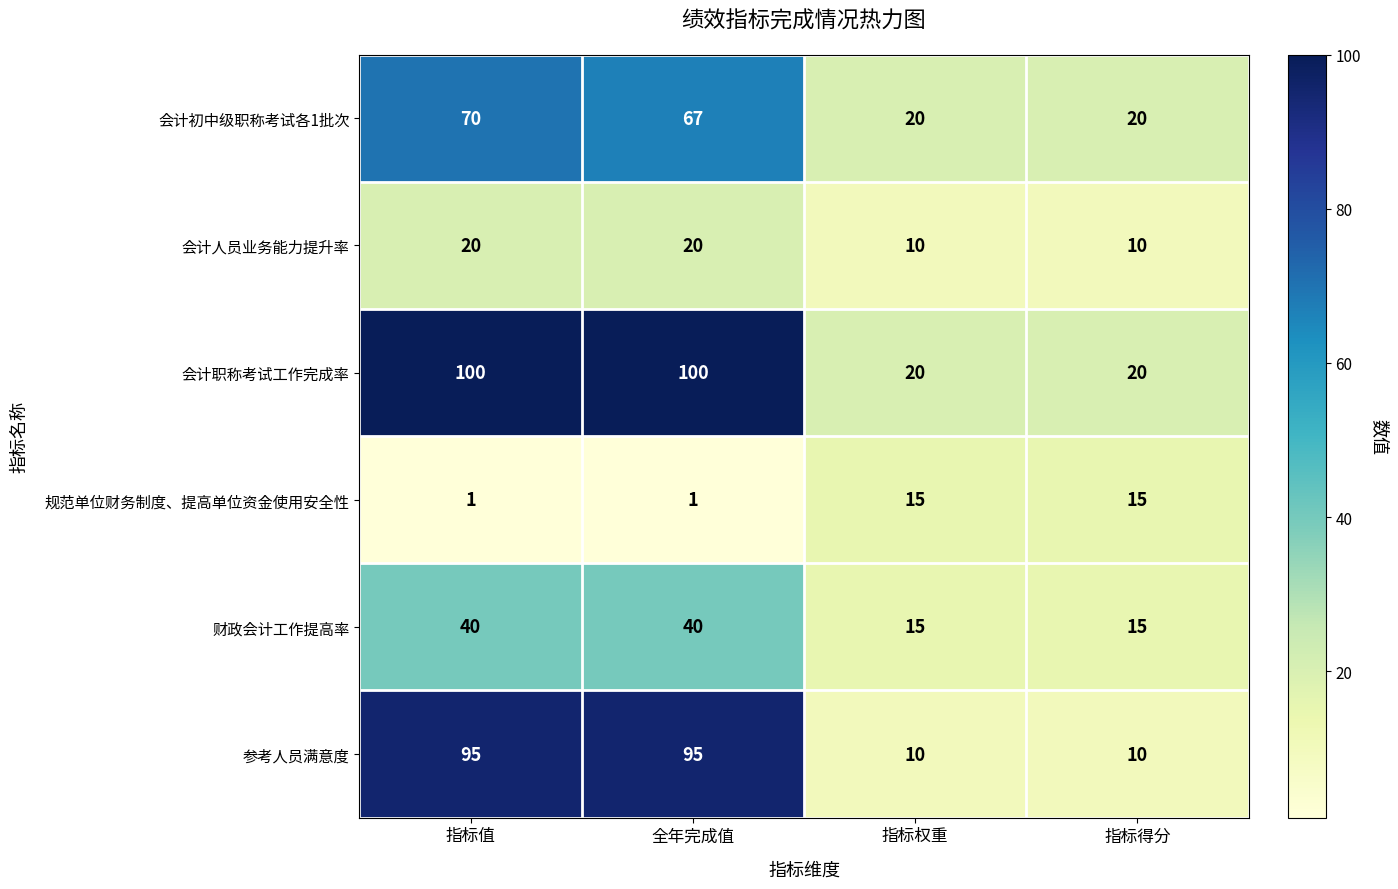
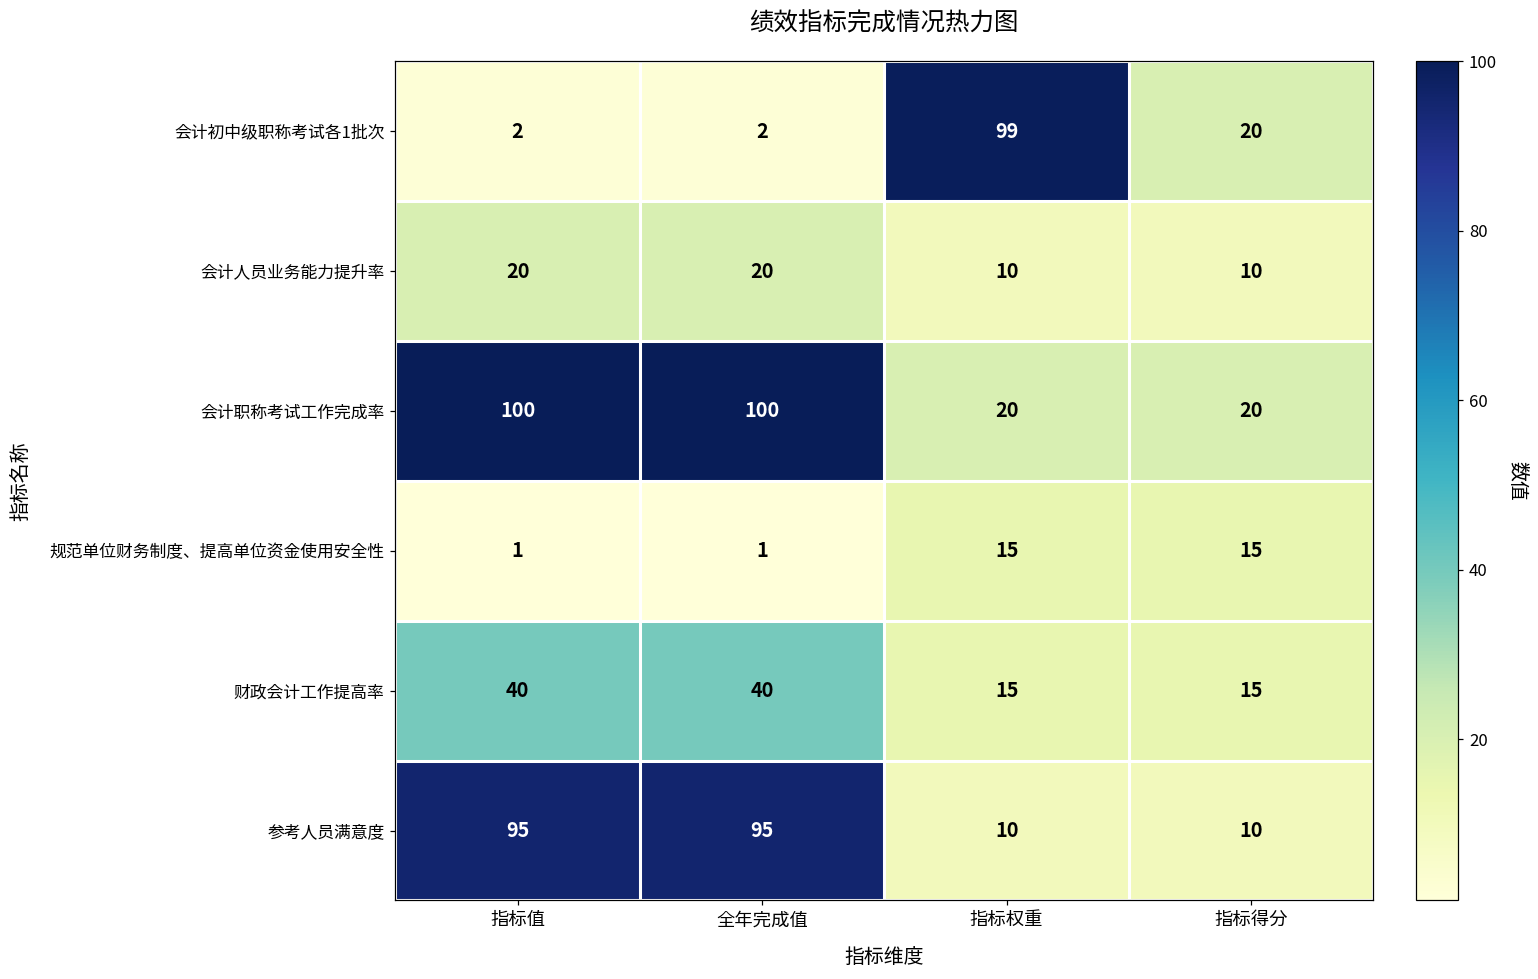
  {
    "会计初中级职称考试各1批次": {
-     "指标值": 70,
-     "全年完成值": 67,
-     "指标权重": 20,
+     "指标值": 2,
+     "全年完成值": 2,
+     "指标权重": 99,
      "指标得分": 20
    },
    "会计人员业务能力提升率": {
      "指标值": 20,
      "全年完成值": 20,
      "指标权重": 10,
      "指标得分": 10
    },
    "会计职称考试工作完成率": {
      "指标值": 100,
      "全年完成值": 100,
      "指标权重": 20,
      "指标得分": 20
    },
    "规范单位财务制度、提高单位资金使用安全性": {
      "指标值": 1,
      "全年完成值": 1,
      "指标权重": 15,
      "指标得分": 15
    },
    "财政会计工作提高率": {
      "指标值": 40,
      "全年完成值": 40,
      "指标权重": 15,
      "指标得分": 15
    },
    "参考人员满意度": {
      "指标值": 95,
      "全年完成值": 95,
      "指标权重": 10,
      "指标得分": 10
    }
  }
